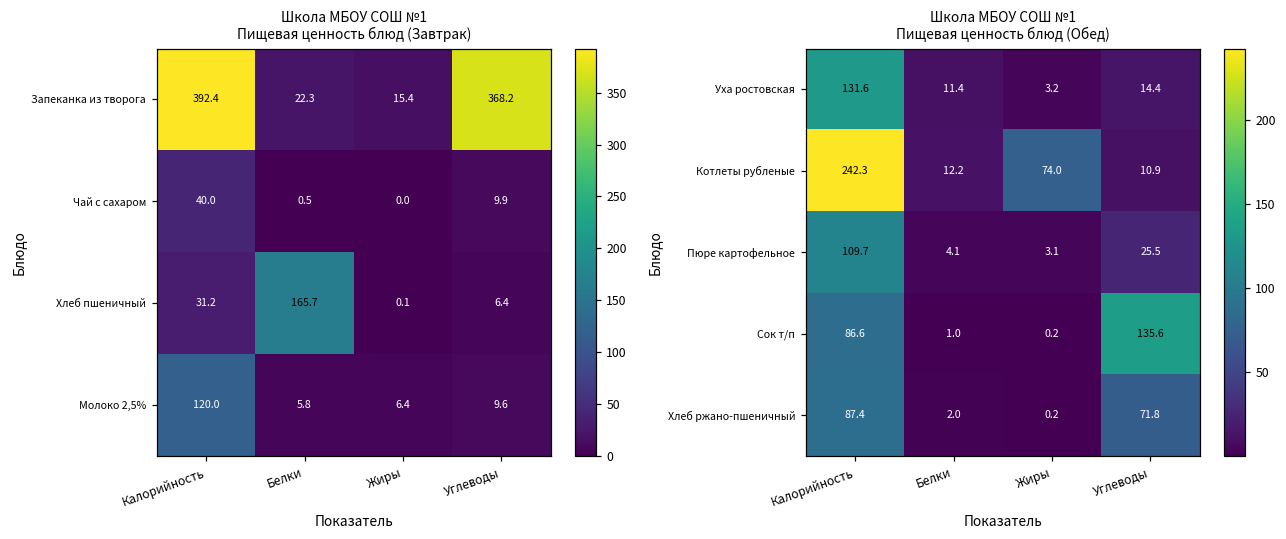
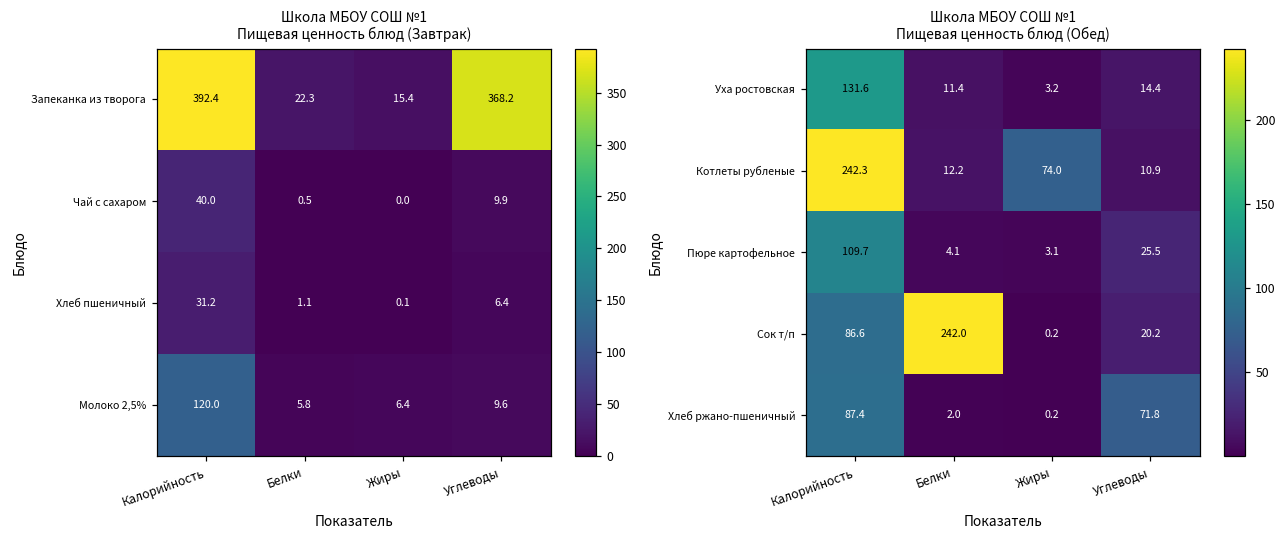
  {
    "Школа МБОУ СОШ №1 Пищевая ценность блюд (Завтрак)": {
      "Запеканка из творога": {
        "Калорийность": 392.4,
        "Белки": 22.3,
        "Жиры": 15.4,
        "Углеводы": 368.2
      },
      "Чай с сахаром": {
        "Калорийность": 40.0,
        "Белки": 0.5,
        "Жиры": 0.0,
        "Углеводы": 9.9
      },
      "Хлеб пшеничный": {
        "Калорийность": 31.2,
-       "Белки": 165.7,
+       "Белки": 1.1,
        "Жиры": 0.1,
        "Углеводы": 6.4
      },
      "Молоко 2,5%": {
        "Калорийность": 120.0,
        "Белки": 5.8,
        "Жиры": 6.4,
        "Углеводы": 9.6
      }
    },
    "Школа МБОУ СОШ №1 Пищевая ценность блюд (Обед)": {
      "Уха ростовская": {
        "Калорийность": 131.6,
        "Белки": 11.4,
        "Жиры": 3.2,
        "Углеводы": 14.4
      },
      "Котлеты рубленые": {
        "Калорийность": 242.3,
        "Белки": 12.2,
        "Жиры": 74.0,
        "Углеводы": 10.9
      },
      "Пюре картофельное": {
        "Калорийность": 109.7,
        "Белки": 4.1,
        "Жиры": 3.1,
        "Углеводы": 25.5
      },
      "Сок т/п": {
        "Калорийность": 86.6,
-       "Белки": 1.0,
+       "Белки": 242.0,
        "Жиры": 0.2,
-       "Углеводы": 135.6
+       "Углеводы": 20.2
      },
      "Хлеб ржано-пшеничный": {
        "Калорийность": 87.4,
        "Белки": 2.0,
        "Жиры": 0.2,
        "Углеводы": 71.8
      }
    }
  }
